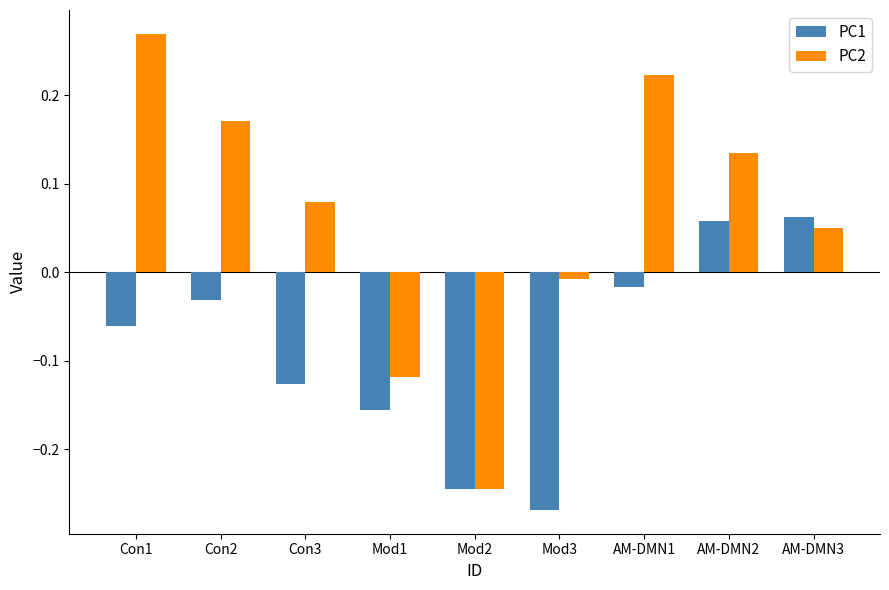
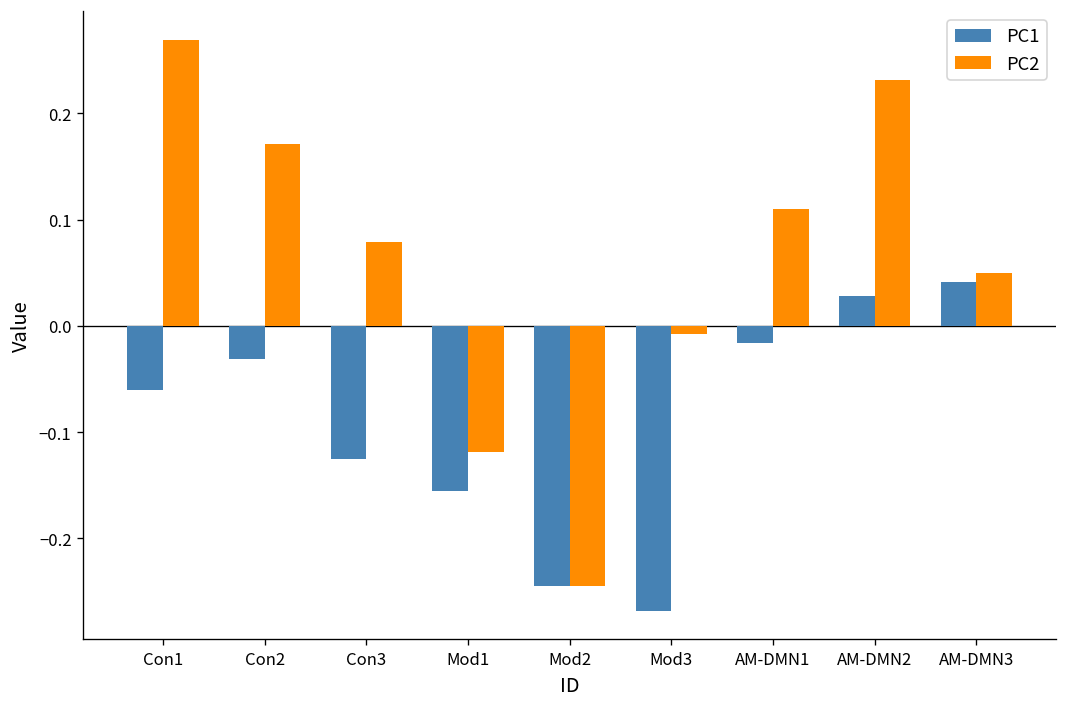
  {
    "PC1": {
      "Con1": -0.06,
      "Con2": -0.03,
      "Con3": -0.13,
      "Mod1": -0.16,
      "Mod2": -0.25,
      "Mod3": -0.27,
      "AM-DMN1": -0.02,
-     "AM-DMN2": 0.06,
-     "AM-DMN3": 0.06
+     "AM-DMN2": 0.03,
+     "AM-DMN3": 0.04
    },
    "PC2": {
      "Con1": 0.27,
      "Con2": 0.17,
      "Con3": 0.08,
      "Mod1": -0.12,
      "Mod2": -0.24,
      "Mod3": -0.01,
-     "AM-DMN1": 0.22,
-     "AM-DMN2": 0.13,
+     "AM-DMN1": 0.11,
+     "AM-DMN2": 0.23,
      "AM-DMN3": 0.05
    }
  }
